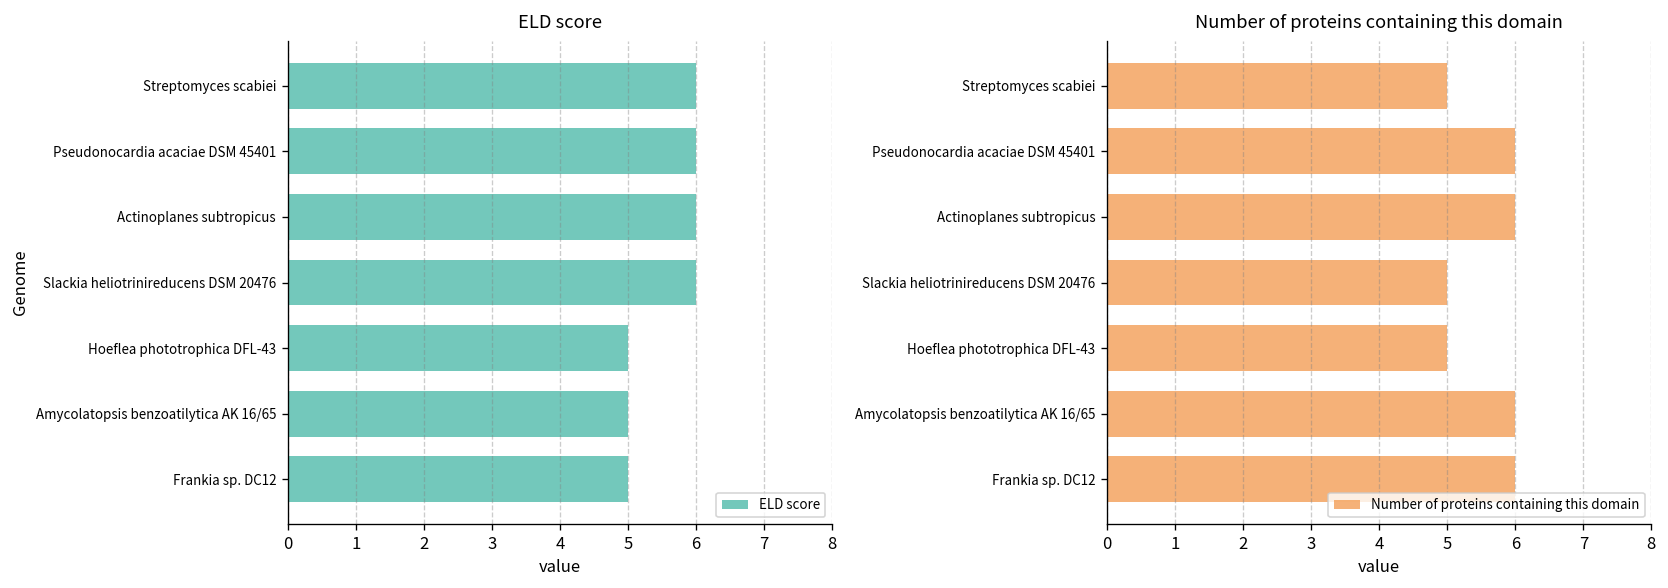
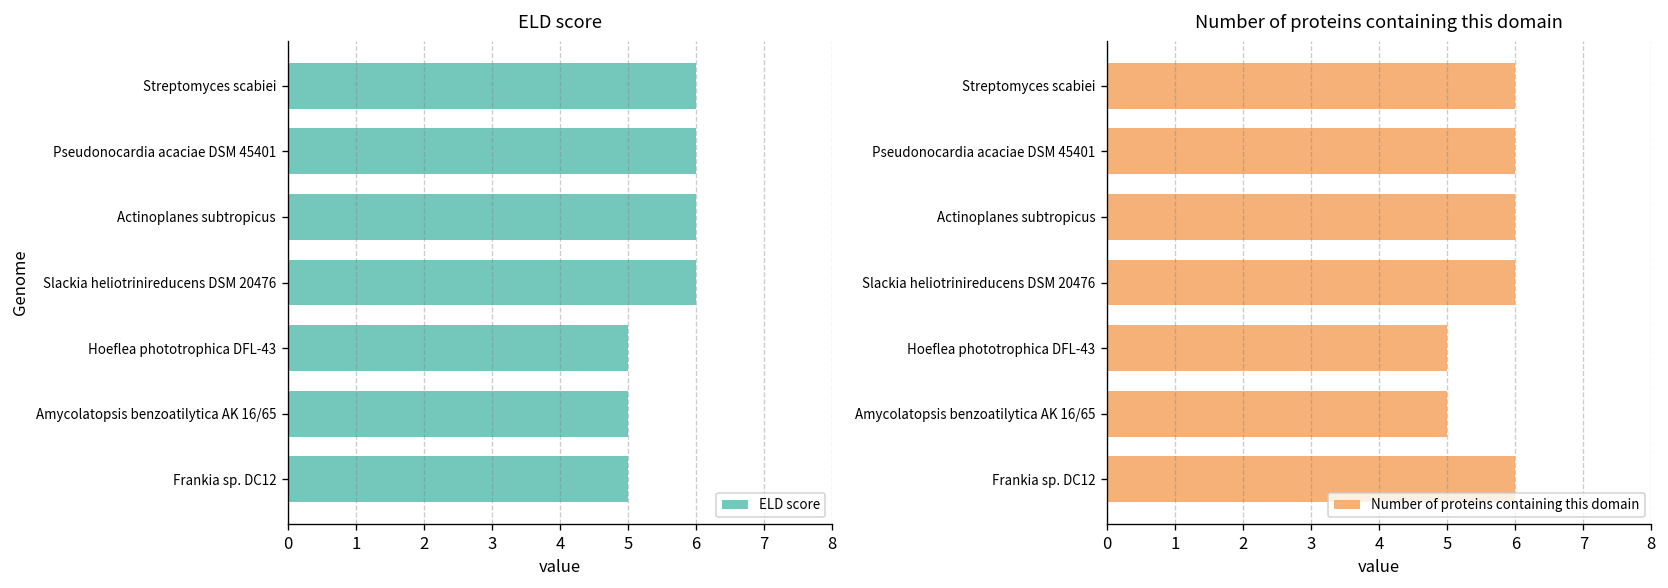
  {
    "ELD score": {
      "Streptomyces scabiei": 6.0,
      "Pseudonocardia acaciae DSM 45401": 6.0,
      "Actinoplanes subtropicus": 6.0,
      "Slackia heliotrinireducens DSM 20476": 6.0,
      "Hoeflea phototrophica DFL-43": 5.0,
      "Amycolatopsis benzoatilytica AK 16/65": 5.0,
      "Frankia sp. DC12": 5.0
    },
    "Number of proteins containing this domain": {
-     "Streptomyces scabiei": 5,
+     "Streptomyces scabiei": 6,
      "Pseudonocardia acaciae DSM 45401": 6,
      "Actinoplanes subtropicus": 6,
-     "Slackia heliotrinireducens DSM 20476": 5,
+     "Slackia heliotrinireducens DSM 20476": 6,
      "Hoeflea phototrophica DFL-43": 5,
-     "Amycolatopsis benzoatilytica AK 16/65": 6,
+     "Amycolatopsis benzoatilytica AK 16/65": 5,
      "Frankia sp. DC12": 6
    }
  }
